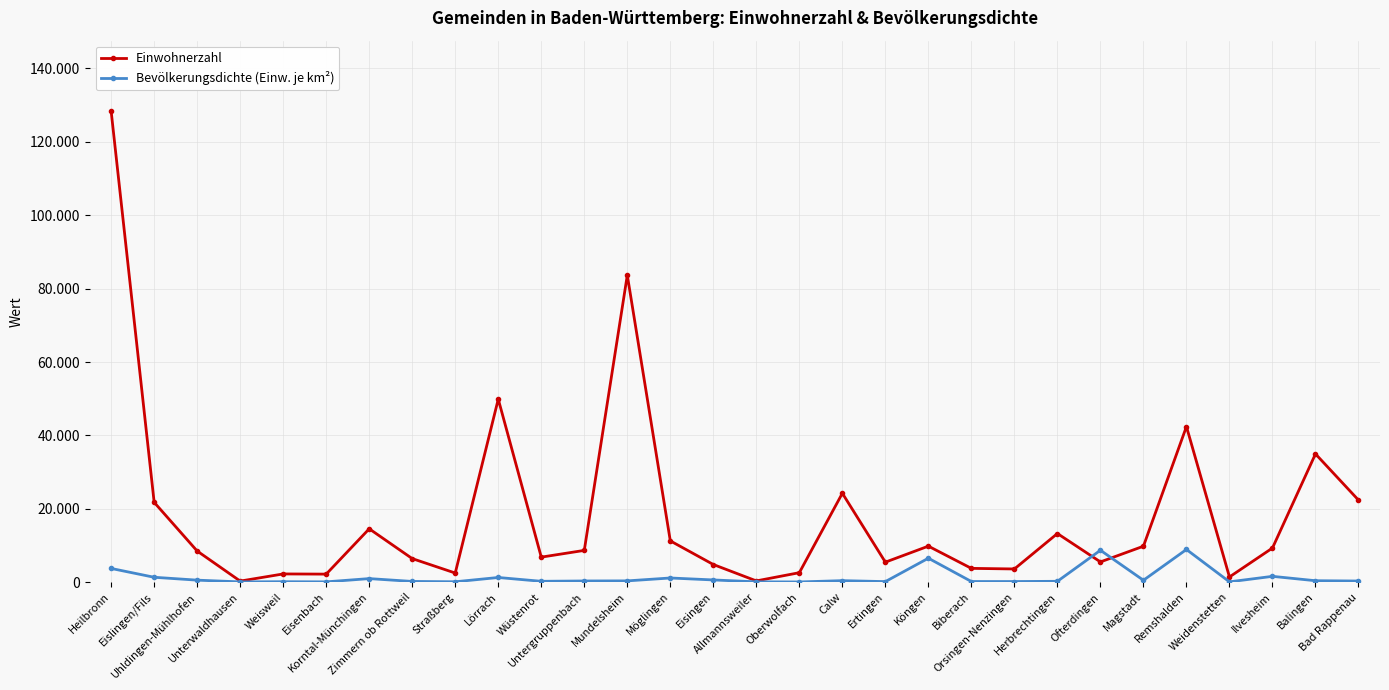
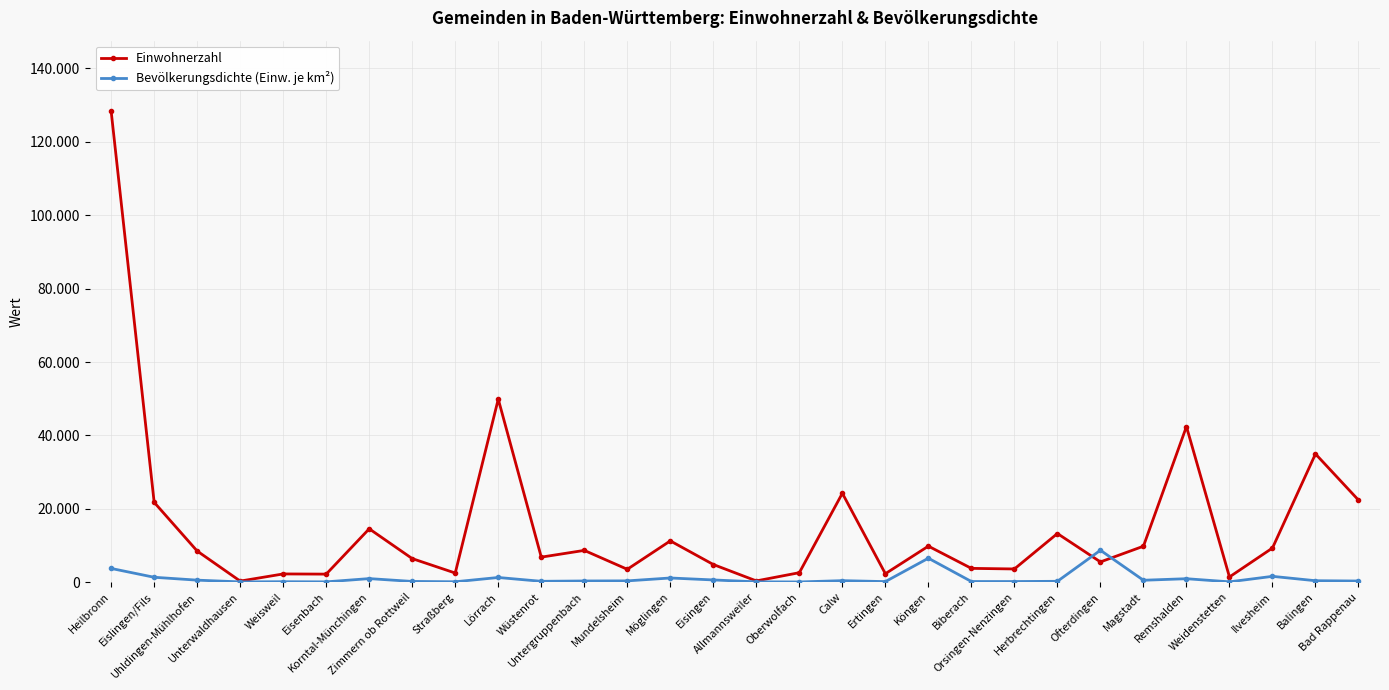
  {
    "Einwohnerzahl": {
      "Heilbronn": 128,
      "Eislingen/Fils": 22,
      "Uhldingen-Mühlhofen": 8,
      "Weisweil": 2,
      "Eisenbach": 2,
      "Korntal-Münchingen": 15,
      "Zimmern ob Rottweil": 6,
      "Straßberg": 2,
      "Lörrach": 50,
      "Wüstenrot": 7,
      "Untergruppenbach": 9,
-     "Mundelsheim": 84,
+     "Mundelsheim": 3,
      "Möglingen": 11,
      "Eisingen": 5,
      "Oberwolfach": 3,
      "Calw": 24,
-     "Ertingen": 5,
+     "Ertingen": 2,
      "Köngen": 10,
      "Biberach": 4,
      "Orsingen-Nenzingen": 4,
      "Herbrechtingen": 13,
      "Ofterdingen": 6,
      "Magstadt": 10,
      "Remshalden": 42,
      "Weidenstetten": 1,
      "Ilvesheim": 9,
      "Balingen": 35,
      "Bad Rappenau": 22
    },
    "Bevölkerungsdichte (Einw. je km²)": {
      "Heilbronn": 4,
      "Eislingen/Fils": 1,
      "Uhldingen-Mühlhofen": 1,
      "Weisweil": 0,
      "Eisenbach": 0,
      "Korntal-Münchingen": 1,
      "Zimmern ob Rottweil": 0,
      "Straßberg": 0,
      "Lörrach": 1,
      "Wüstenrot": 0,
      "Untergruppenbach": 0,
      "Mundelsheim": 0,
      "Möglingen": 1,
      "Eisingen": 1,
      "Oberwolfach": 0,
      "Calw": 0,
      "Ertingen": 0,
      "Köngen": 7,
      "Biberach": 0,
      "Orsingen-Nenzingen": 0,
      "Herbrechtingen": 0,
      "Ofterdingen": 9,
      "Magstadt": 1,
-     "Remshalden": 9,
+     "Remshalden": 1,
      "Weidenstetten": 0,
      "Ilvesheim": 2,
      "Balingen": 0,
      "Bad Rappenau": 0
    }
  }
